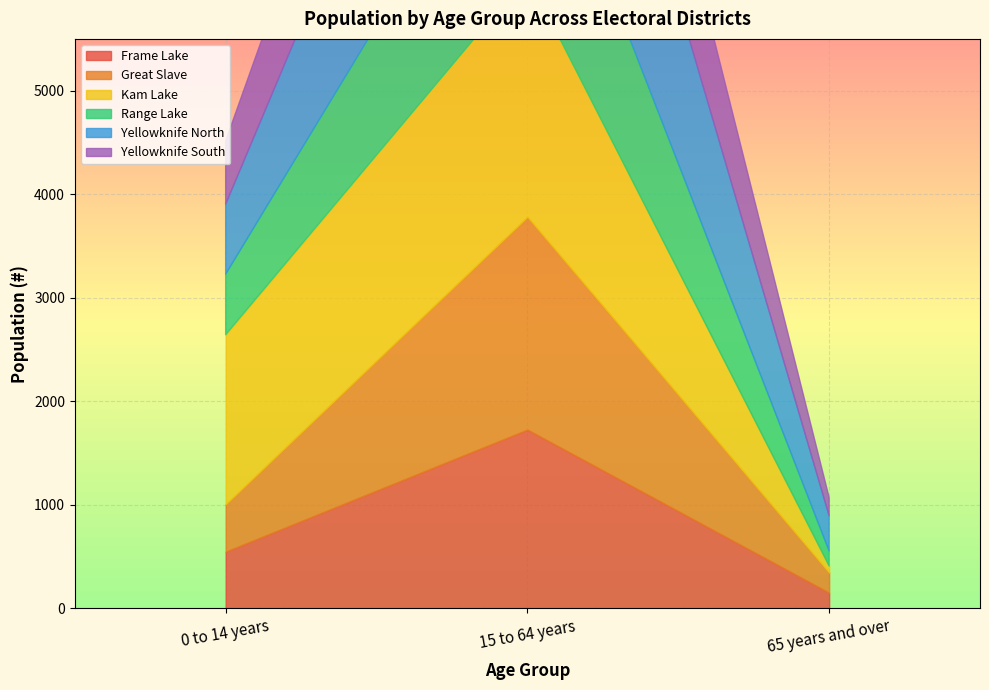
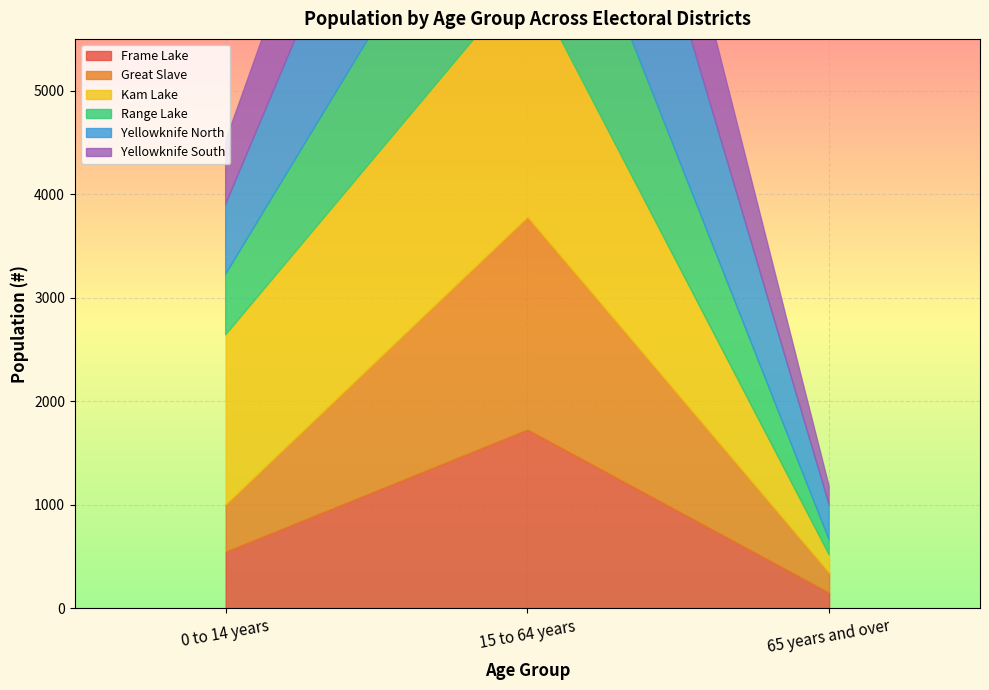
  {
    "Kam Lake": {
      "0 to 14 years": 1640,
-     "65 years and over": 60
+     "65 years and over": 170
    },
    "Range Lake": {
      "0 to 14 years": 590,
      "65 years and over": 150
    },
    "Yellowknife North": {
      "0 to 14 years": 680,
      "65 years and over": 340
    },
    "Yellowknife South": {
      "65 years and over": 180
    }
  }
